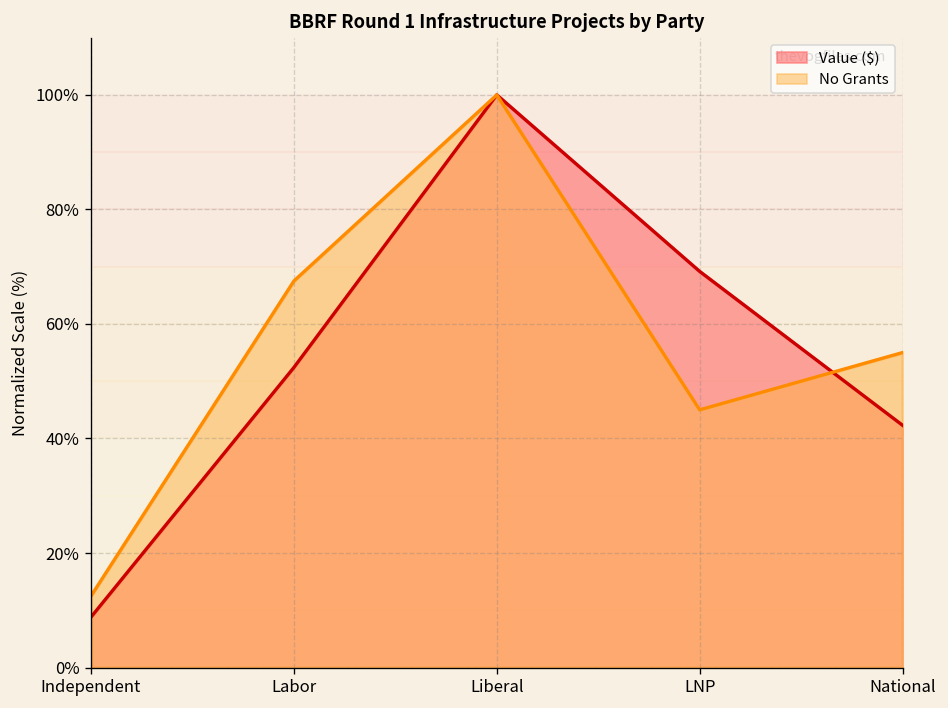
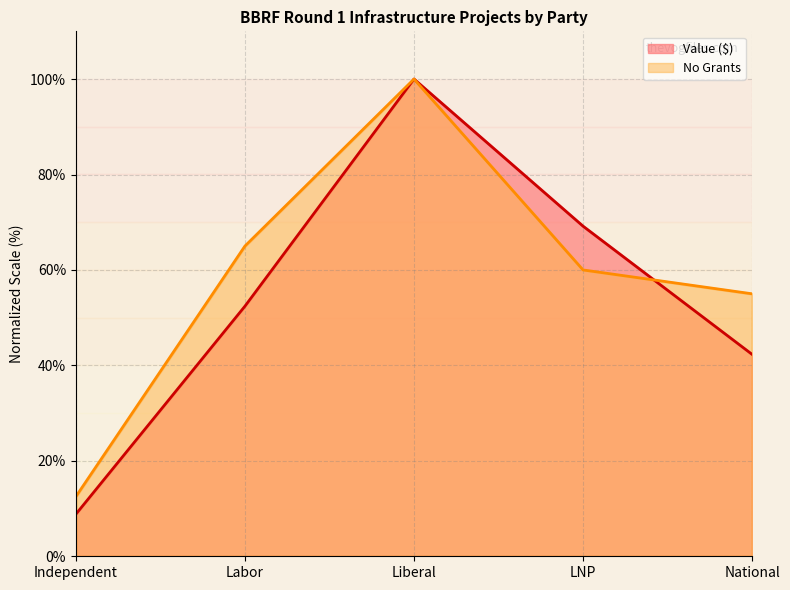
  {
    "No Grants": {
      "Independent": "13%",
-     "Labor": "68%",
-     "LNP": "45%",
+     "Labor": "65%",
+     "LNP": "60%",
      "National": "55%"
    }
  }
